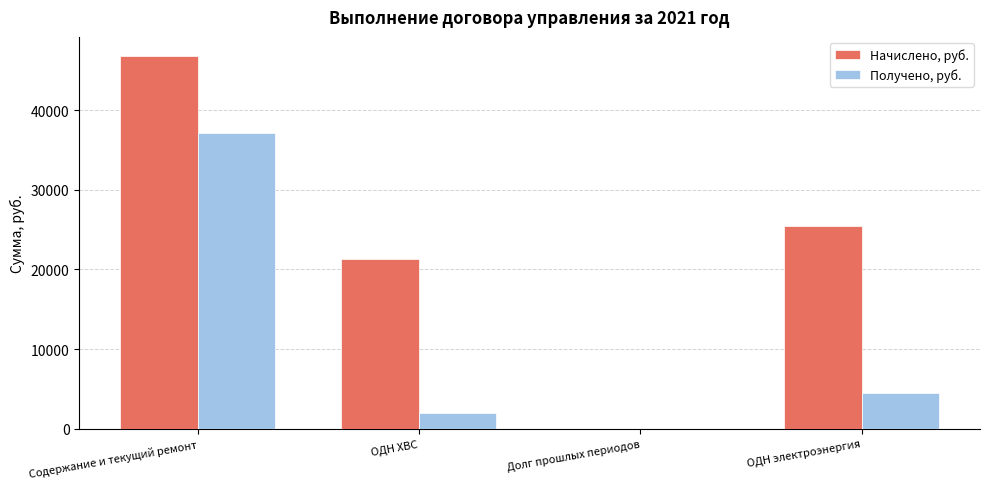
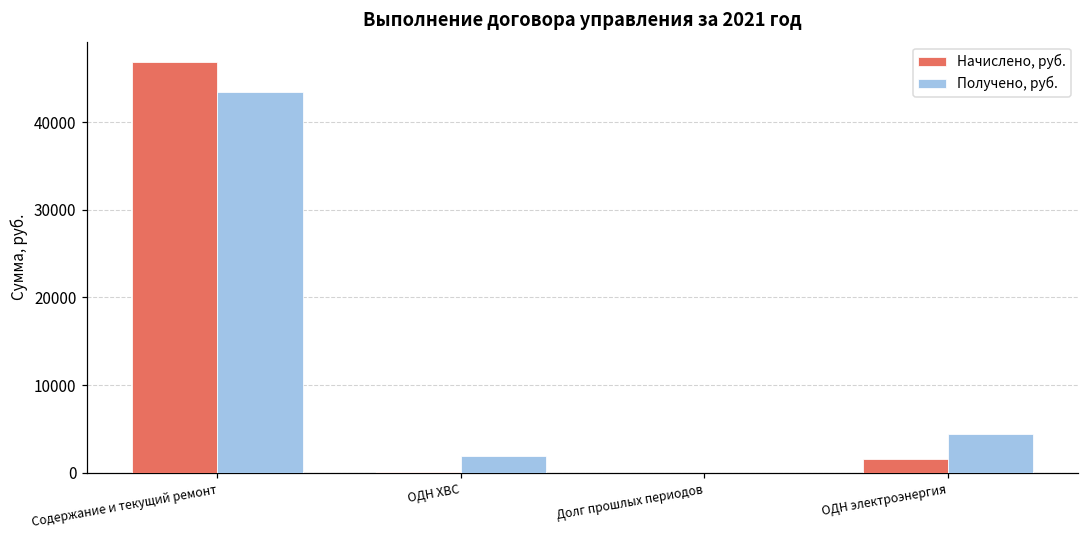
  {
    "Начислено, руб.": {
      "Содержание и текущий ремонт": 47000,
-     "ОДН ХВС": 21000,
+     "ОДН ХВС": 0,
      "Долг прошлых периодов": 0,
-     "ОДН электроэнергия": 25000
+     "ОДН электроэнергия": 2000
    },
    "Получено, руб.": {
-     "Содержание и текущий ремонт": 37000,
+     "Содержание и текущий ремонт": 43000,
      "ОДН ХВС": 2000,
      "Долг прошлых периодов": 0,
      "ОДН электроэнергия": 4000
    }
  }
